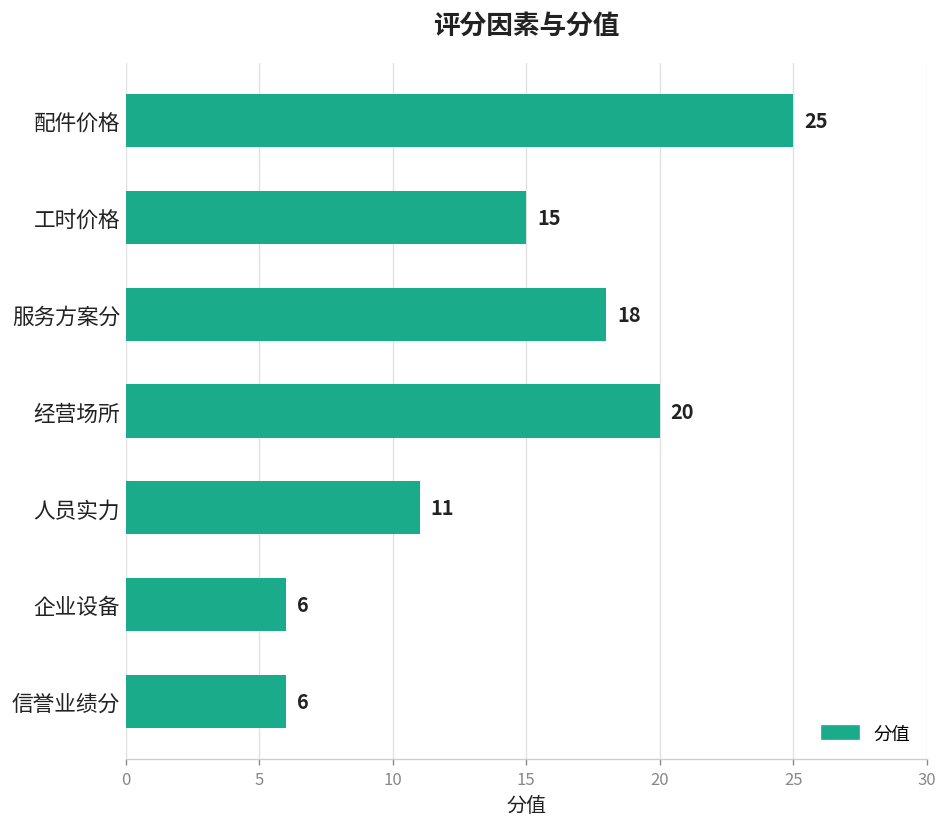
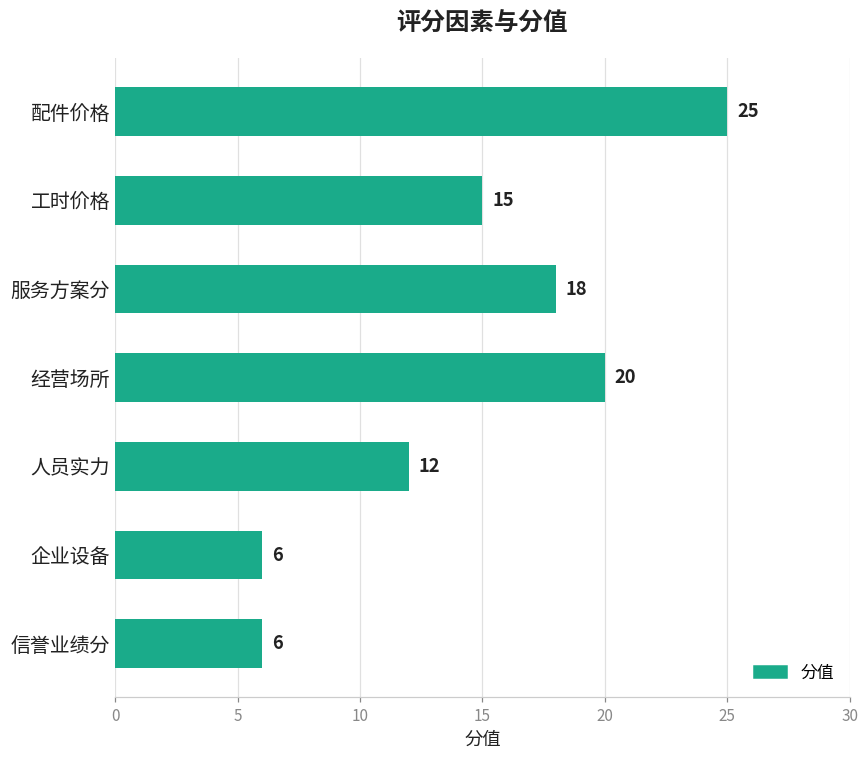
  {
    "配件价格": 25,
    "工时价格": 15,
    "服务方案分": 18,
    "经营场所": 20,
-   "人员实力": 11,
+   "人员实力": 12,
    "企业设备": 6,
    "信誉业绩分": 6
  }
